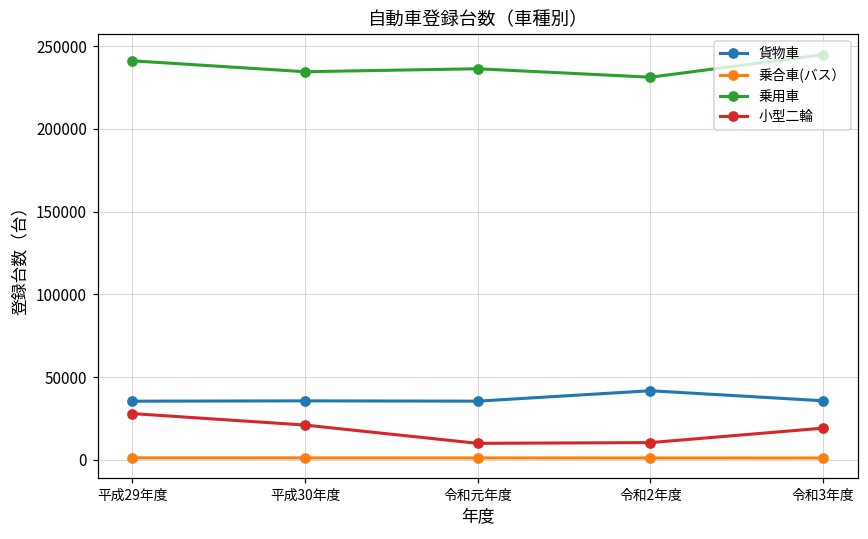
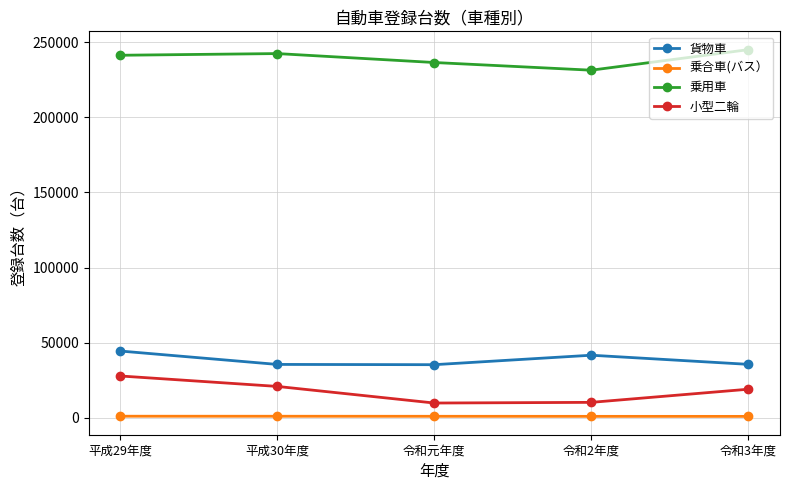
  {
    "貨物車": {
-     "平成29年度": 35000,
+     "平成29年度": 45000,
      "平成30年度": 36000,
      "令和元年度": 35000,
      "令和2年度": 42000,
      "令和3年度": 36000
    },
    "乗合車(バス）": {
      "平成29年度": 1000,
      "平成30年度": 1000,
      "令和元年度": 1000,
      "令和2年度": 1000,
      "令和3年度": 1000
    },
    "乗用車": {
      "平成29年度": 241000,
-     "平成30年度": 235000,
+     "平成30年度": 242000,
      "令和元年度": 236000,
      "令和2年度": 231000
    },
    "小型二輪": {
      "平成29年度": 28000,
      "平成30年度": 21000,
      "令和元年度": 10000,
      "令和2年度": 10000,
      "令和3年度": 19000
    }
  }
